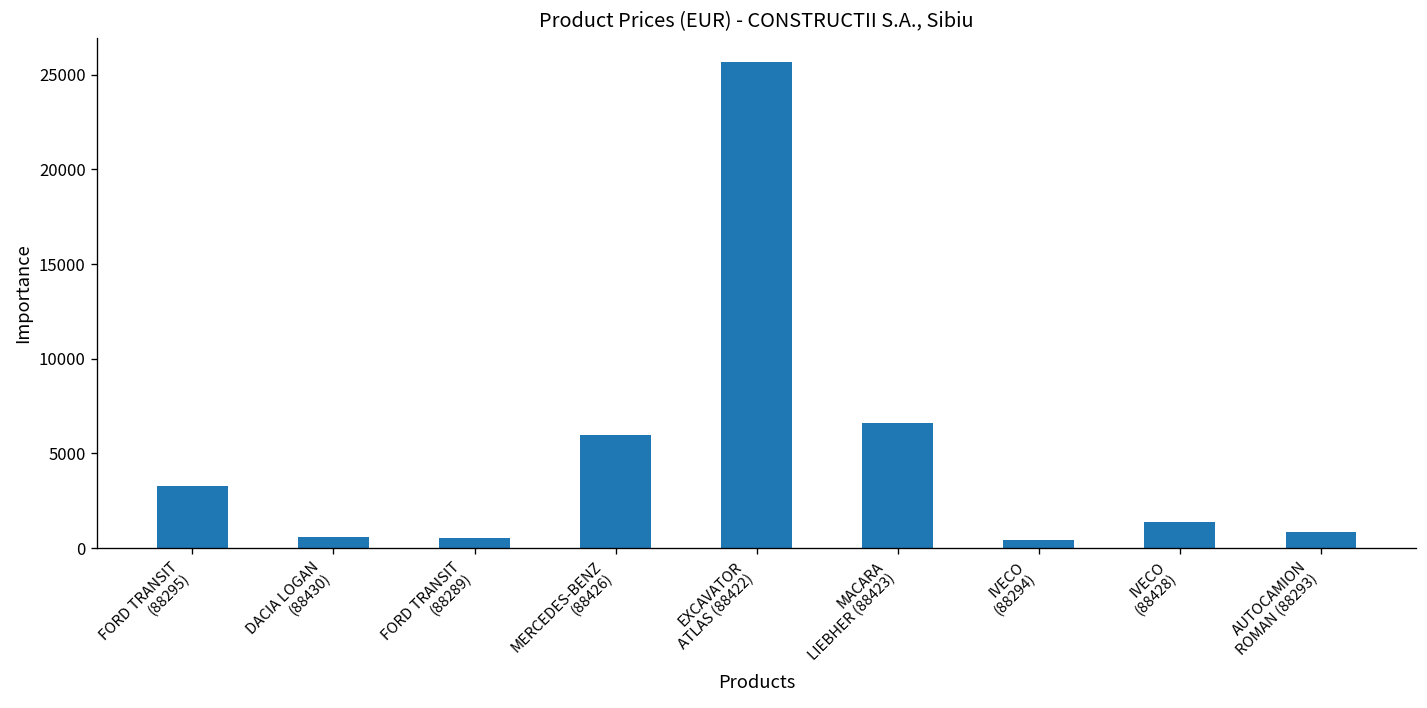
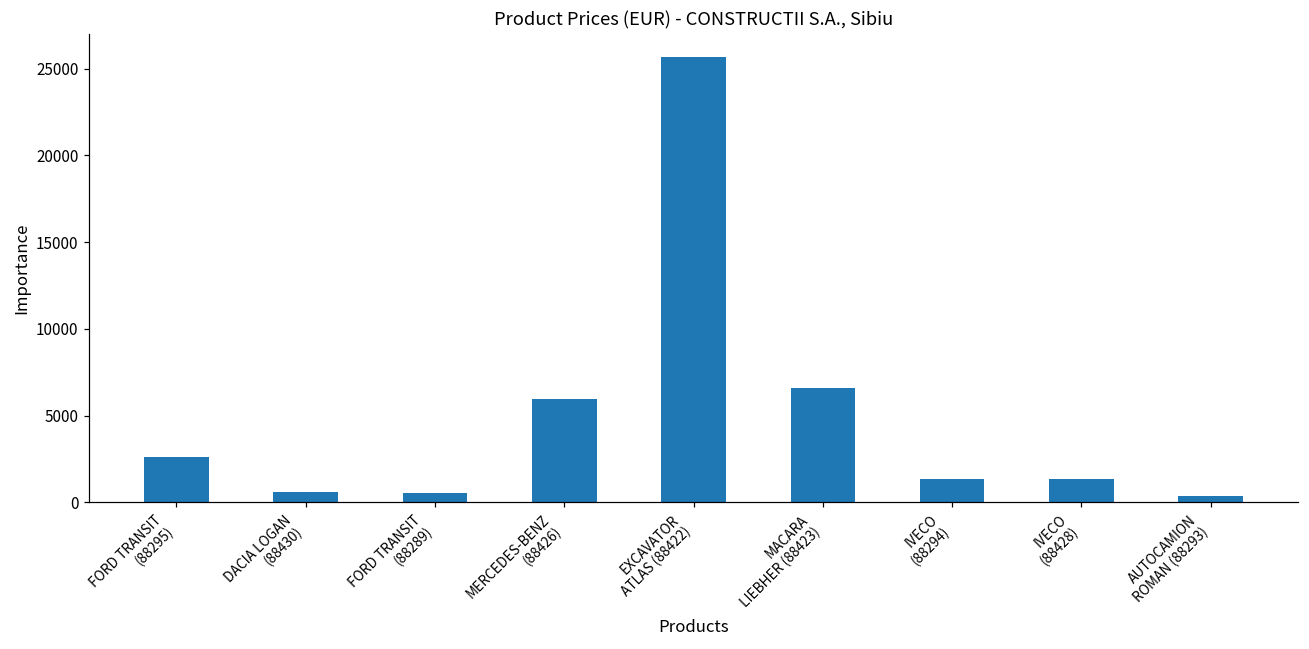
  {
-   "FORD TRANSIT (88295)": 3300,
+   "FORD TRANSIT (88295)": 2600,
    "DACIA LOGAN (88430)": 600,
    "FORD TRANSIT (88289)": 600,
    "MERCEDES-BENZ (88426)": 6000,
    "EXCAVATOR ATLAS (88422)": 25700,
    "MACARA LIEBHER (88423)": 6600,
-   "IVECO (88294)": 400,
+   "IVECO (88294)": 1400,
    "IVECO (88428)": 1400,
-   "AUTOCAMION ROMAN (88293)": 900
+   "AUTOCAMION ROMAN (88293)": 300
  }
